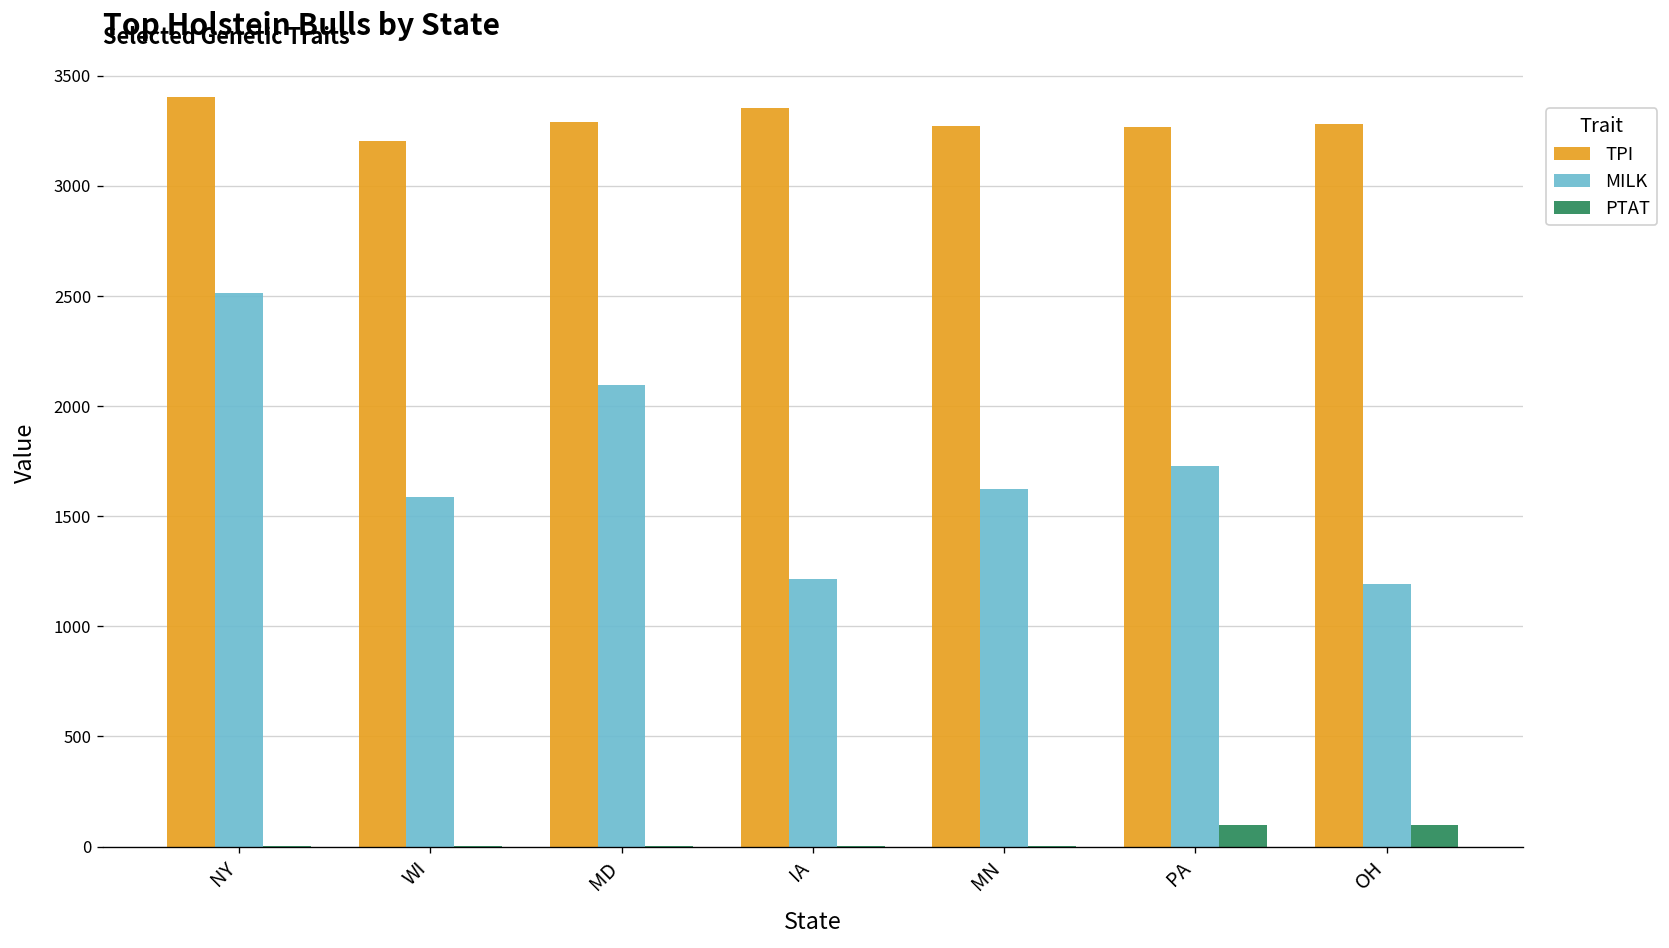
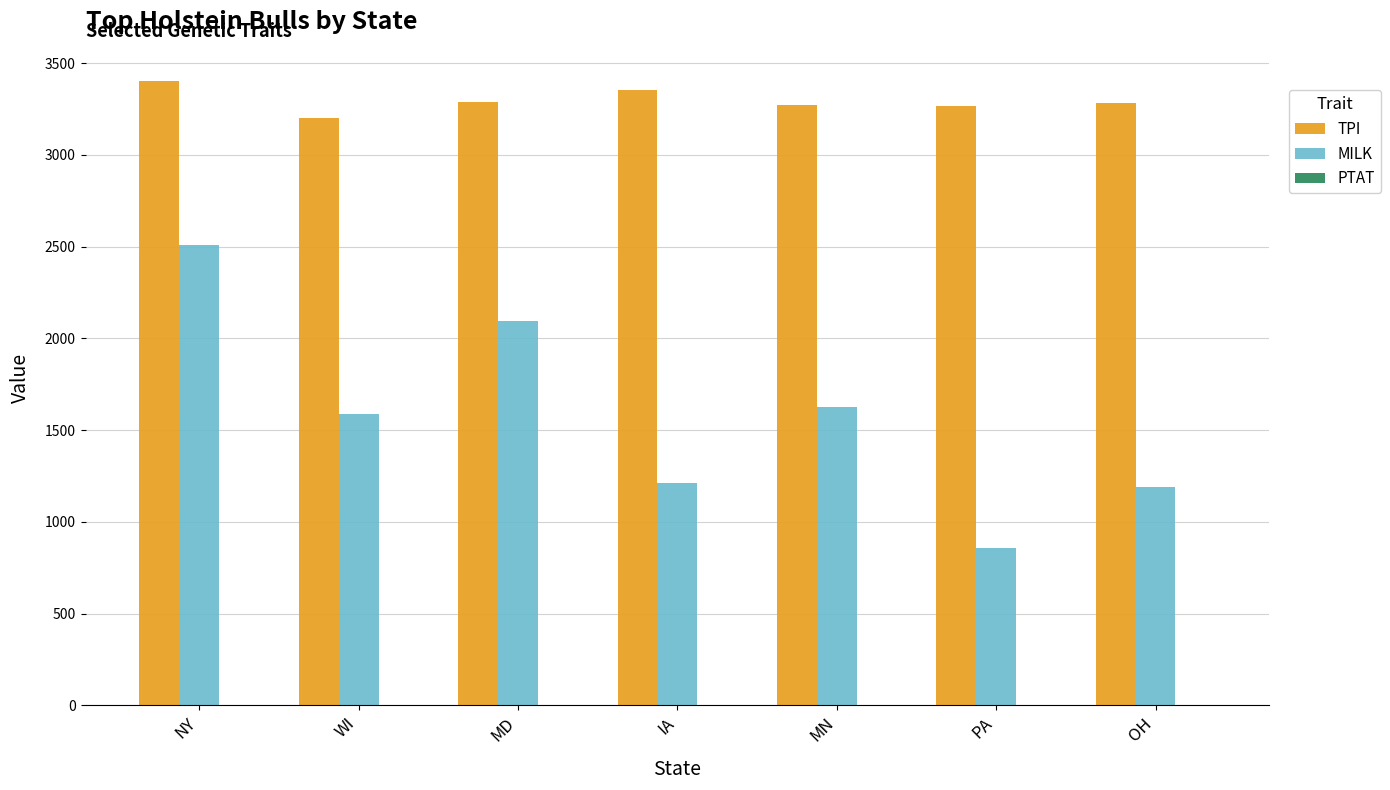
  {
    "TPI": {
      "NY": 3400,
      "WI": 3200,
      "MD": 3290,
      "IA": 3360,
      "MN": 3270,
      "PA": 3270,
      "OH": 3280
    },
    "MILK": {
      "NY": 2510,
      "WI": 1590,
      "MD": 2100,
      "IA": 1220,
      "MN": 1620,
-     "PA": 1730,
+     "PA": 860,
      "OH": 1190
    },
    "PTAT": {
-     "PA": 100,
-     "OH": 100
+     "PA": 0,
+     "OH": 0
    }
  }
